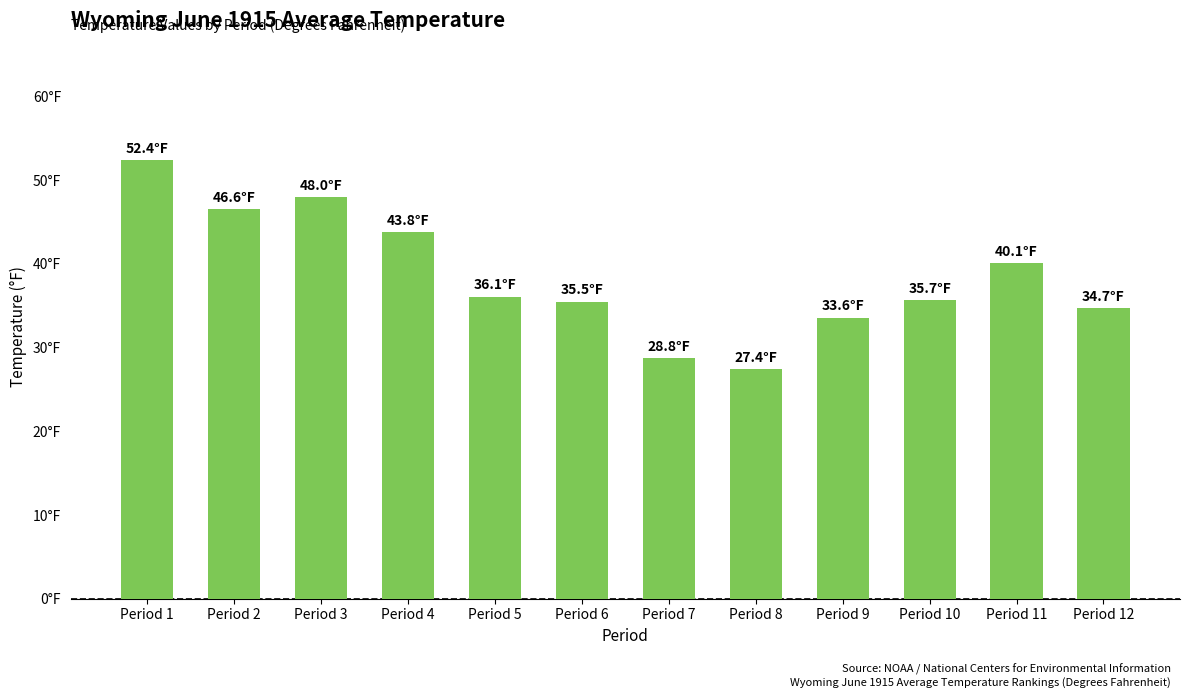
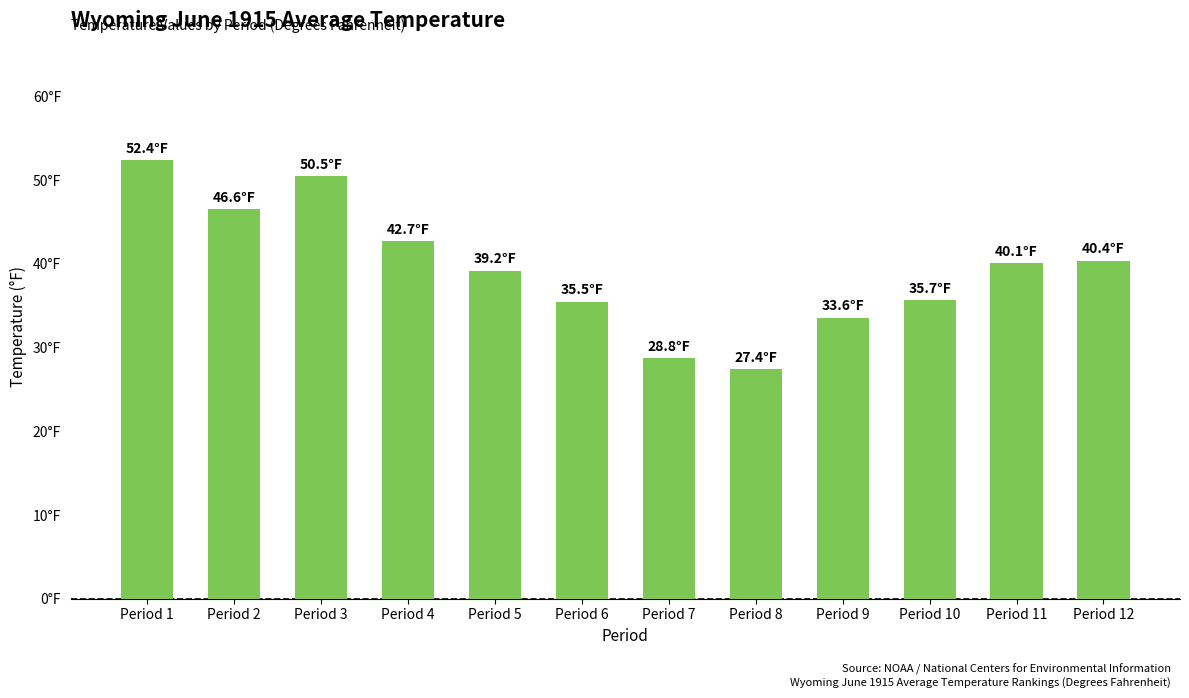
  {
    "Period 1": "52.4°F",
    "Period 2": "46.6°F",
-   "Period 3": "48.0°F",
-   "Period 4": "43.8°F",
-   "Period 5": "36.1°F",
+   "Period 3": "50.5°F",
+   "Period 4": "42.7°F",
+   "Period 5": "39.2°F",
    "Period 6": "35.5°F",
    "Period 7": "28.8°F",
    "Period 8": "27.4°F",
    "Period 9": "33.6°F",
    "Period 10": "35.7°F",
    "Period 11": "40.1°F",
-   "Period 12": "34.7°F"
+   "Period 12": "40.4°F"
  }
